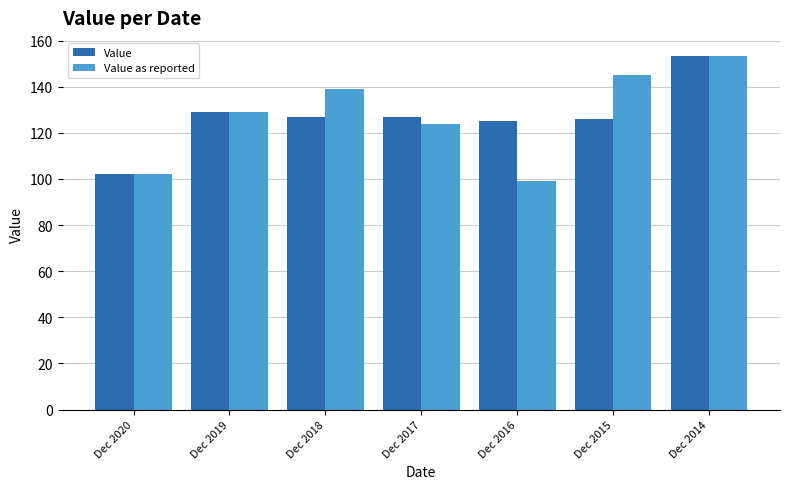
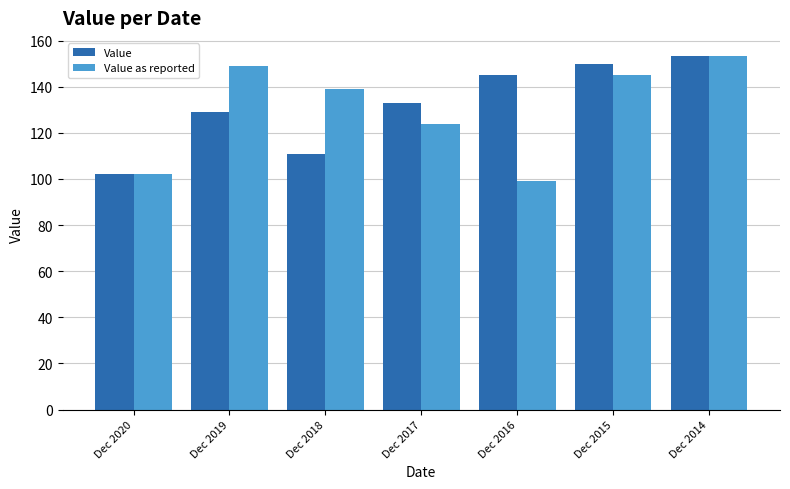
  {
    "Value": {
      "Dec 2020": 102,
      "Dec 2019": 129,
-     "Dec 2018": 127,
-     "Dec 2017": 127,
-     "Dec 2016": 125,
-     "Dec 2015": 126,
+     "Dec 2018": 111,
+     "Dec 2017": 133,
+     "Dec 2016": 145,
+     "Dec 2015": 150,
      "Dec 2014": 154
    },
    "Value as reported": {
      "Dec 2020": 102,
-     "Dec 2019": 129,
+     "Dec 2019": 149,
      "Dec 2018": 139,
      "Dec 2017": 124,
      "Dec 2016": 99,
      "Dec 2015": 145,
      "Dec 2014": 154
    }
  }
